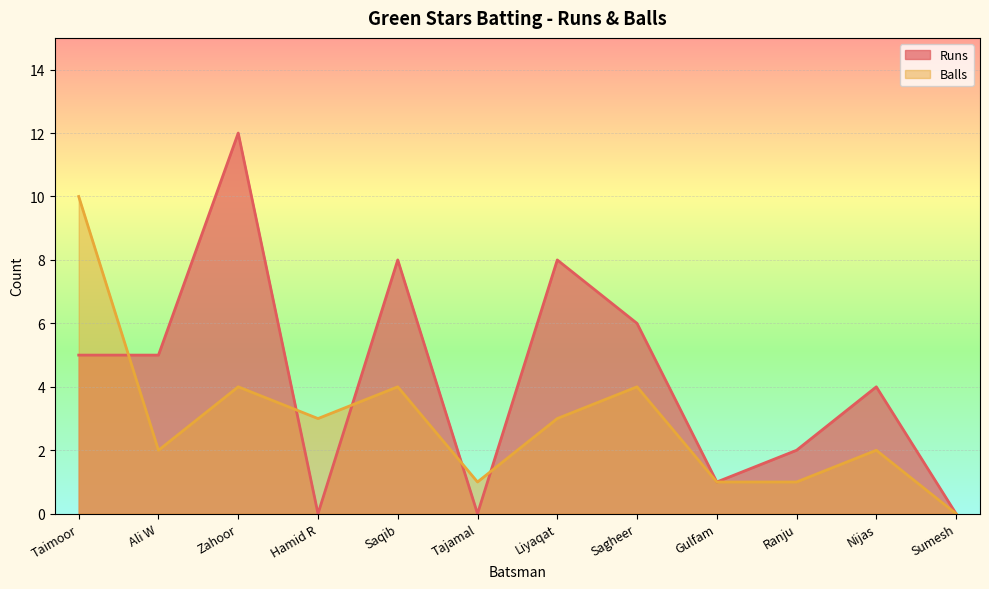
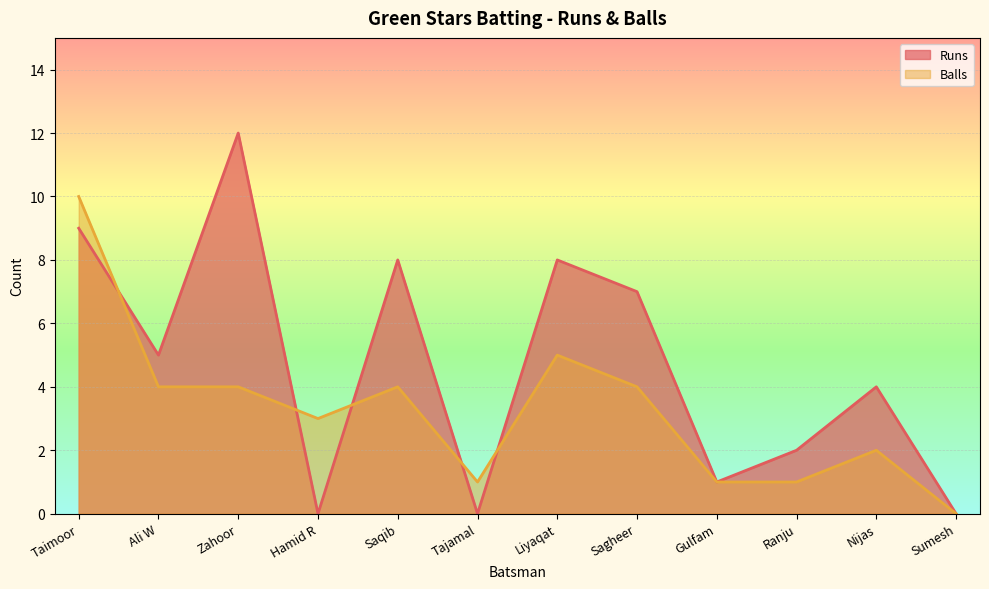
  {
    "Runs": {
-     "Taimoor": 5,
+     "Taimoor": 9,
      "Ali W": 5,
      "Zahoor": 12,
      "Hamid R": 0,
      "Saqib": 8,
      "Tajamal": 0,
      "Liyaqat": 8,
-     "Sagheer": 6,
+     "Sagheer": 7,
      "Ranju": 2,
      "Nijas": 4
    },
    "Balls": {
      "Taimoor": 10,
-     "Ali W": 2,
+     "Ali W": 4,
      "Zahoor": 4,
      "Hamid R": 3,
      "Saqib": 4,
      "Tajamal": 1,
-     "Liyaqat": 3,
+     "Liyaqat": 5,
      "Sagheer": 4,
      "Ranju": 1,
      "Nijas": 2
    }
  }
